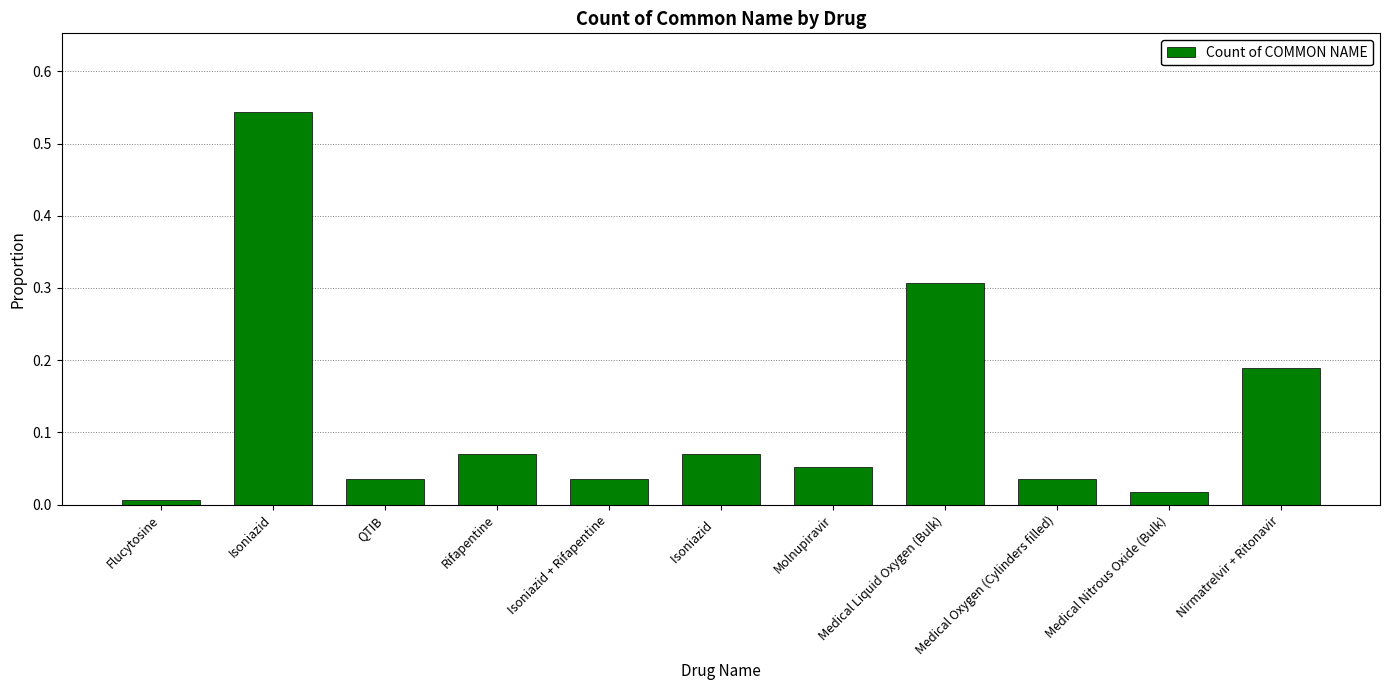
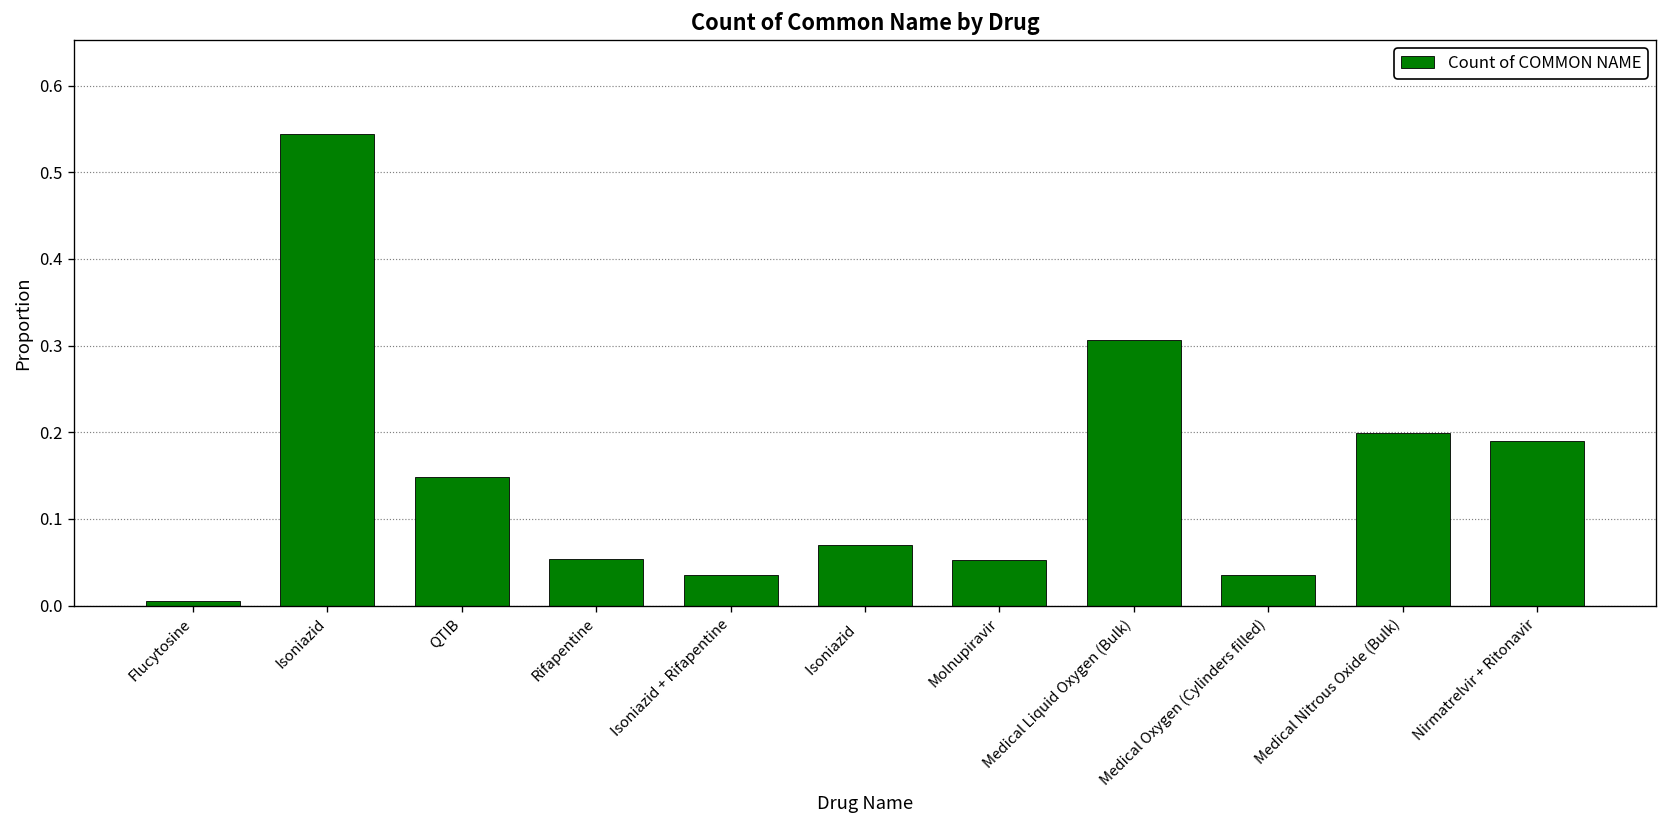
  {
    "Flucytosine": 0.01,
-   "QTIB": 0.04,
-   "Rifapentine": 0.07,
+   "QTIB": 0.15,
+   "Rifapentine": 0.05,
    "Isoniazid + Rifapentine": 0.04,
    "Molnupiravir": 0.05,
    "Medical Liquid Oxygen (Bulk)": 0.31,
    "Medical Oxygen (Cylinders filled)": 0.04,
-   "Medical Nitrous Oxide (Bulk)": 0.02,
+   "Medical Nitrous Oxide (Bulk)": 0.20,
    "Nirmatrelvir + Ritonavir": 0.19
  }
